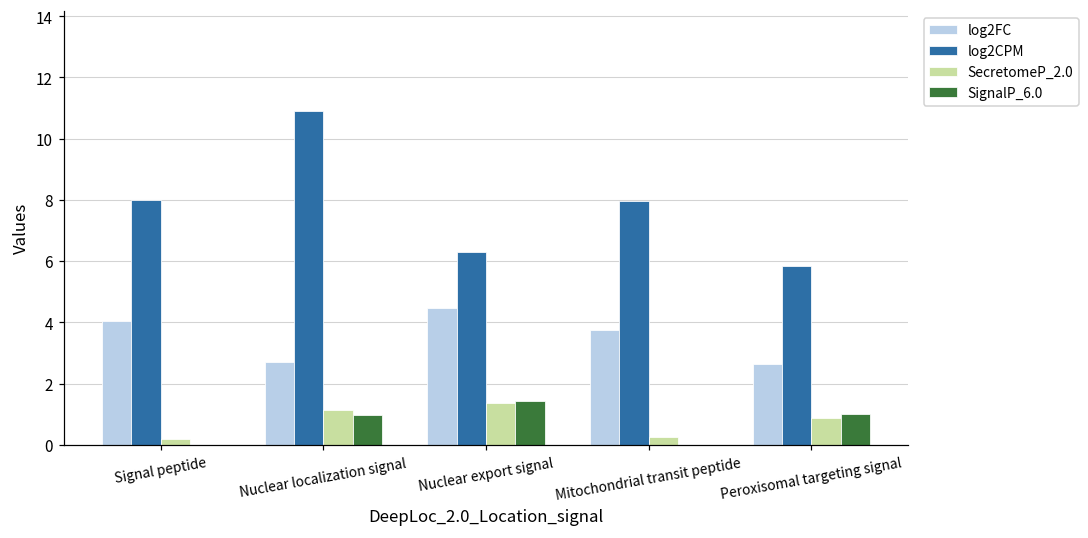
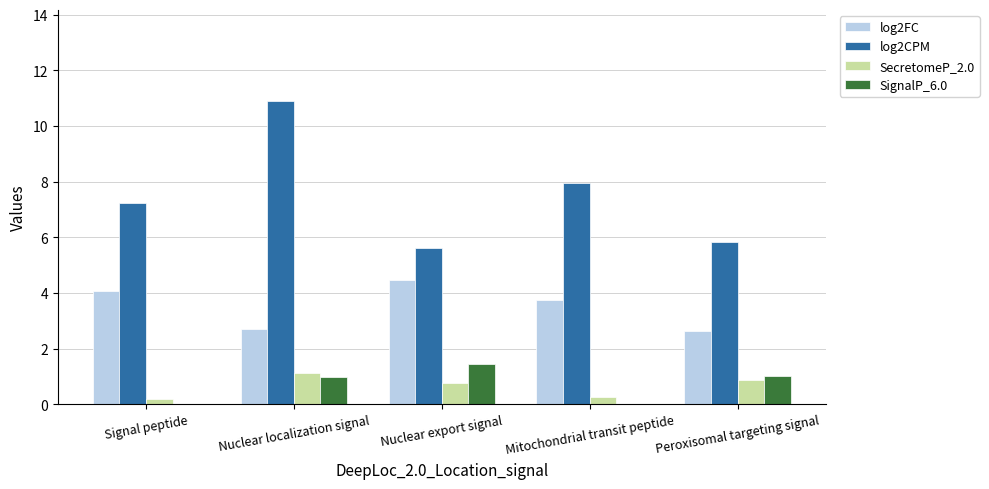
  {
    "log2FC": {
      "Signal peptide": 4.1,
      "Nuclear localization signal": 2.7,
      "Nuclear export signal": 4.5,
      "Mitochondrial transit peptide": 3.8,
      "Peroxisomal targeting signal": 2.6
    },
    "log2CPM": {
-     "Signal peptide": 8.0,
+     "Signal peptide": 7.2,
      "Nuclear localization signal": 10.9,
-     "Nuclear export signal": 6.3,
+     "Nuclear export signal": 5.6,
      "Mitochondrial transit peptide": 8.0,
      "Peroxisomal targeting signal": 5.8
    },
    "SecretomeP_2.0": {
      "Signal peptide": 0.2,
      "Nuclear localization signal": 1.1,
-     "Nuclear export signal": 1.4,
+     "Nuclear export signal": 0.8,
      "Mitochondrial transit peptide": 0.3,
      "Peroxisomal targeting signal": 0.9
    },
    "SignalP_6.0": {
      "Signal peptide": 0.0,
      "Nuclear localization signal": 1.0,
      "Nuclear export signal": 1.4,
      "Mitochondrial transit peptide": 0.0,
      "Peroxisomal targeting signal": 1.0
    }
  }
